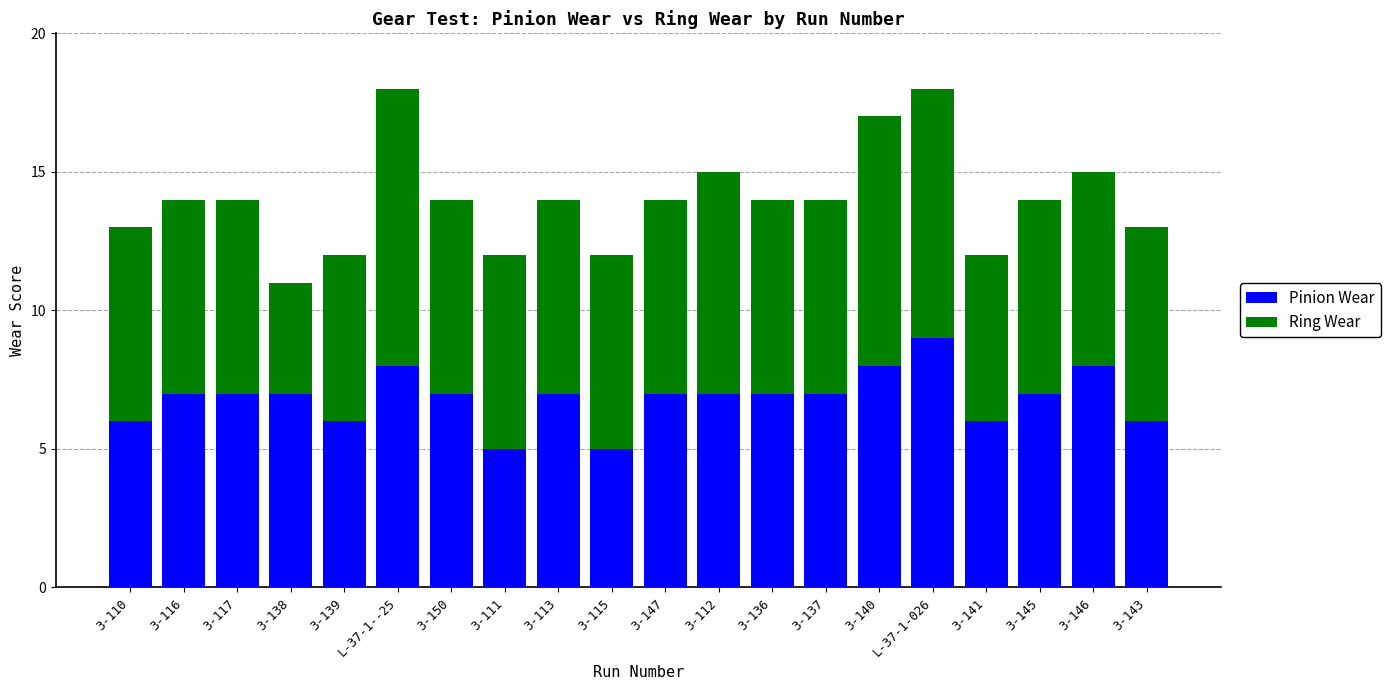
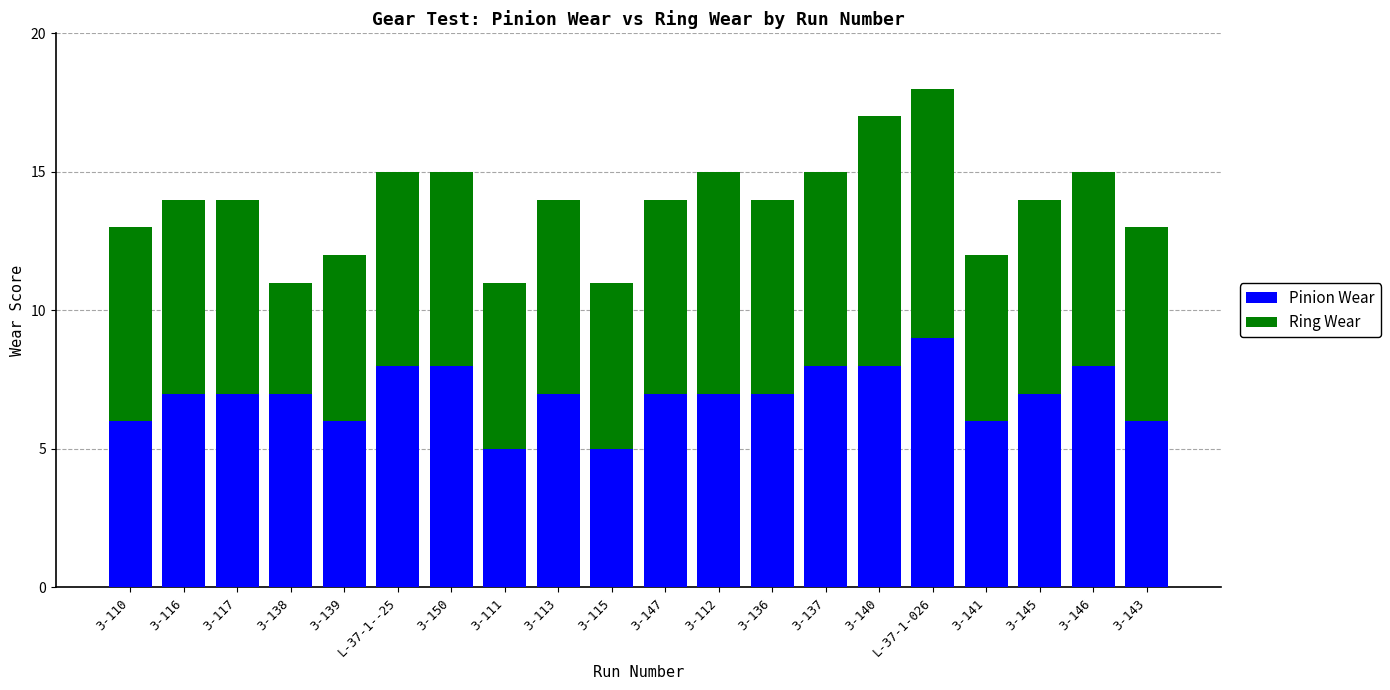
  {
    "Pinion Wear": {
      "3-110": 6,
      "3-116": 7,
      "3-117": 7,
      "3-138": 7,
      "3-139": 6,
      "L-37-1--25": 8,
-     "3-150": 7,
+     "3-150": 8,
      "3-111": 5,
      "3-113": 7,
      "3-115": 5,
      "3-147": 7,
      "3-112": 7,
      "3-136": 7,
-     "3-137": 7,
+     "3-137": 8,
      "3-140": 8,
      "L-37-1-026": 9,
      "3-141": 6,
      "3-145": 7,
      "3-146": 8,
      "3-143": 6
    },
    "Ring Wear": {
      "3-110": 7,
      "3-116": 7,
      "3-117": 7,
      "3-138": 4,
      "3-139": 6,
-     "L-37-1--25": 10,
+     "L-37-1--25": 7,
      "3-150": 7,
-     "3-111": 7,
+     "3-111": 6,
      "3-113": 7,
-     "3-115": 7,
+     "3-115": 6,
      "3-147": 7,
      "3-112": 8,
      "3-136": 7,
      "3-137": 7,
      "3-140": 9,
      "L-37-1-026": 9,
      "3-141": 6,
      "3-145": 7,
      "3-146": 7,
      "3-143": 7
    }
  }
